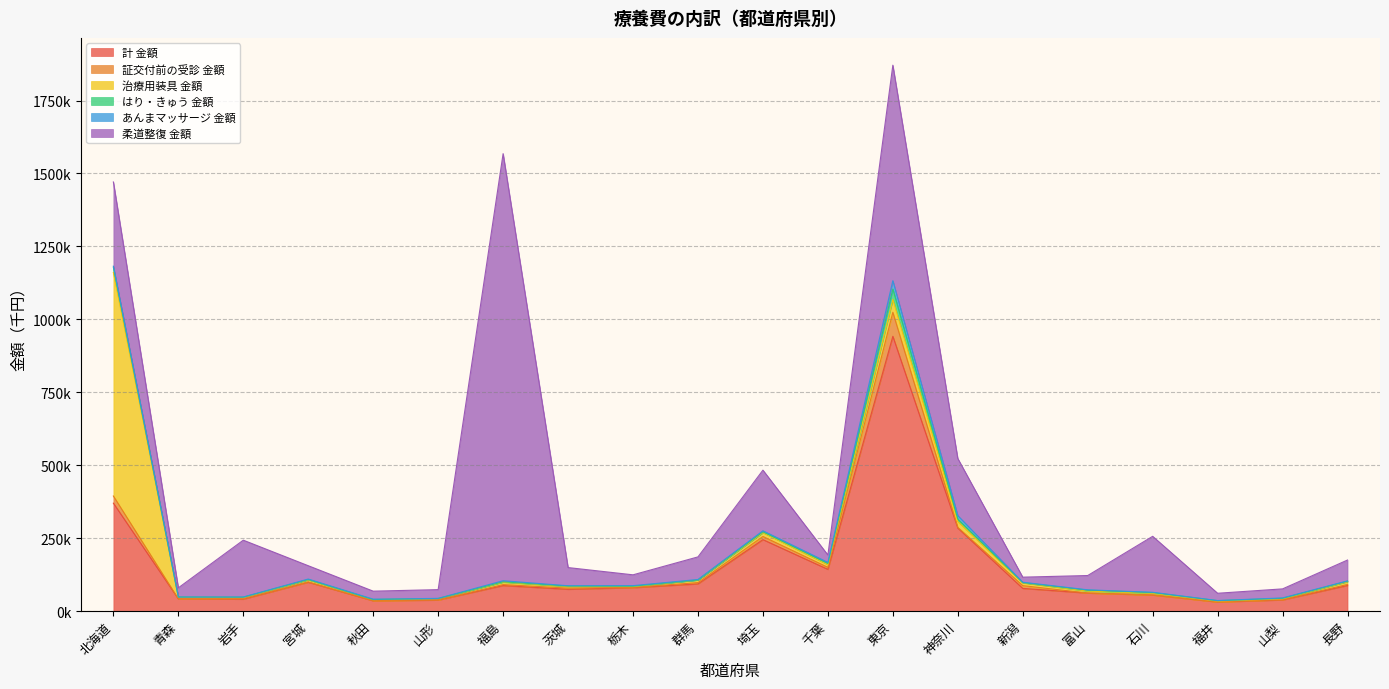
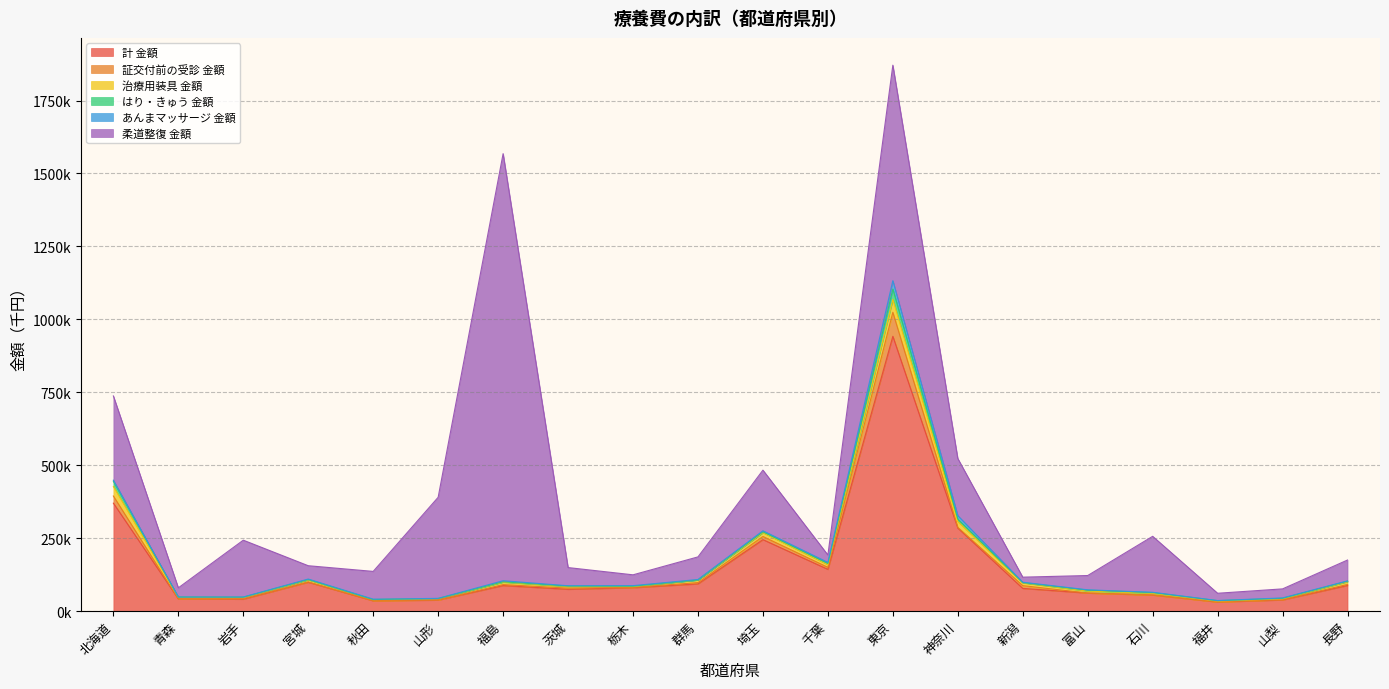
  {
    "治療用装具 金額": {
-     "北海道": 770000,
+     "北海道": 30000,
      "東京": 40000
    },
    "はり・きゅう 金額": {
      "東京": 40000
    },
    "あんまマッサージ 金額": {
      "東京": 30000,
      "神奈川": 10000
    },
    "柔道整復 金額": {
      "北海道": 290000,
      "青森": 30000,
      "岩手": 190000,
      "宮城": 50000,
-     "秋田": 30000,
-     "山形": 30000,
+     "秋田": 100000,
+     "山形": 350000,
      "福島": 1460000,
      "茨城": 60000,
      "栃木": 40000,
      "群馬": 80000,
      "埼玉": 210000,
      "千葉": 30000,
      "東京": 740000,
      "神奈川": 200000,
      "新潟": 20000,
      "富山": 50000,
      "石川": 190000,
      "福井": 30000,
      "山梨": 30000,
      "長野": 70000
    }
  }
